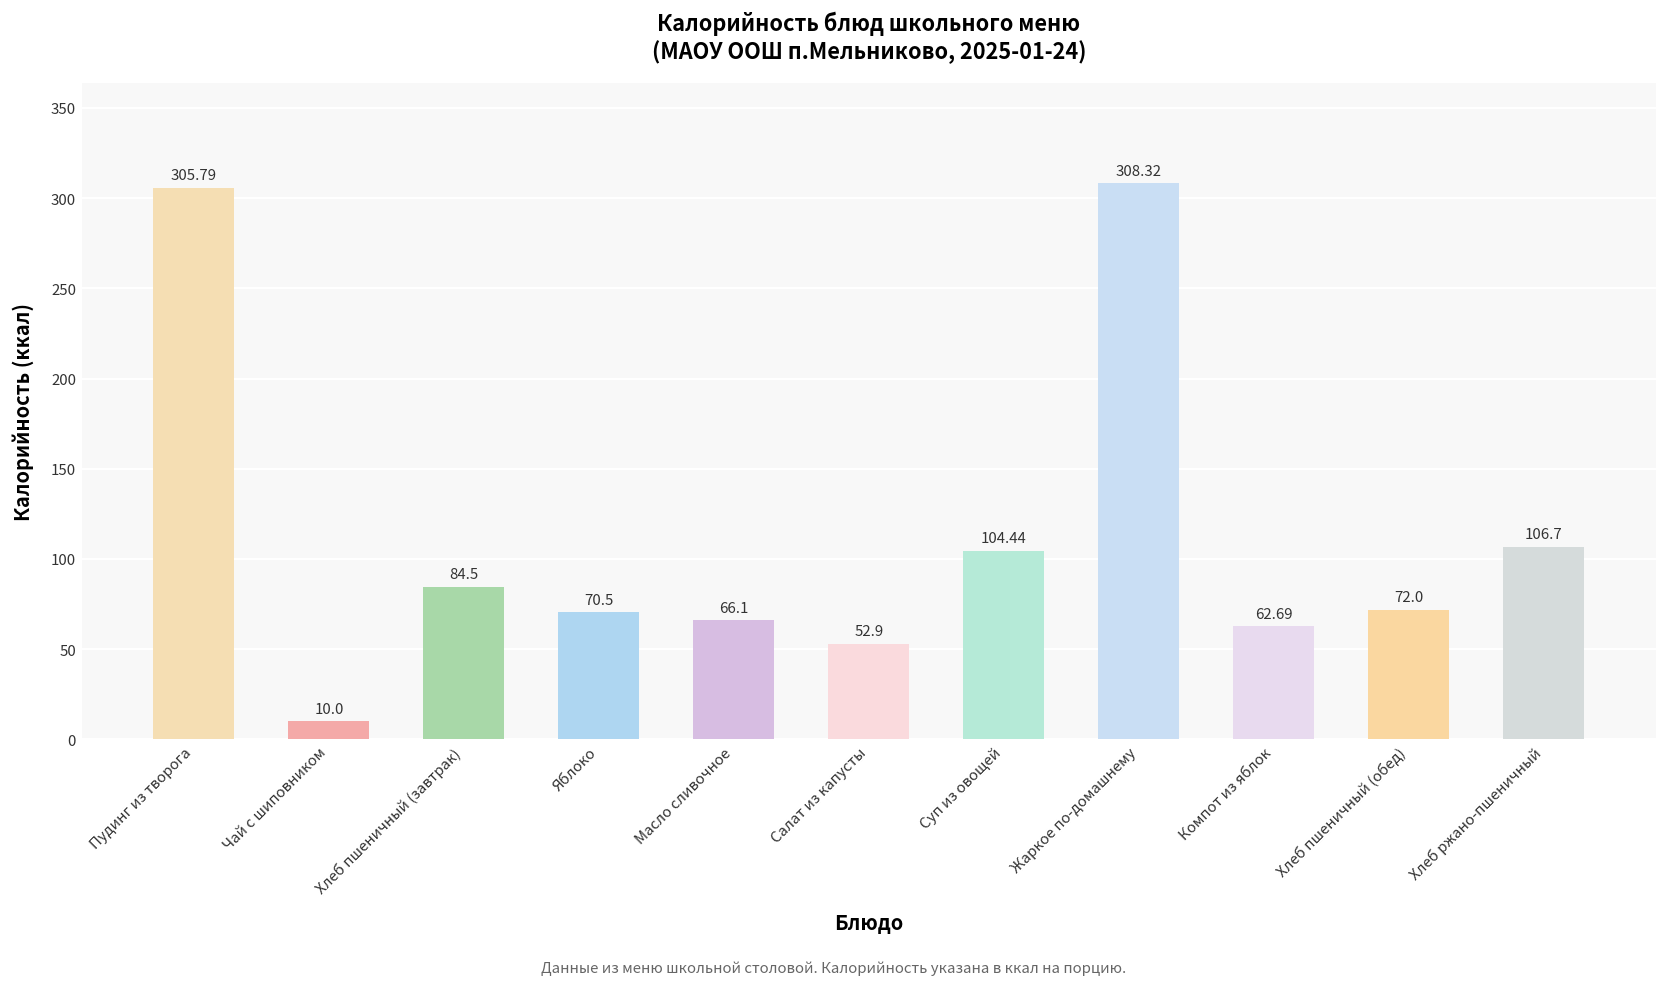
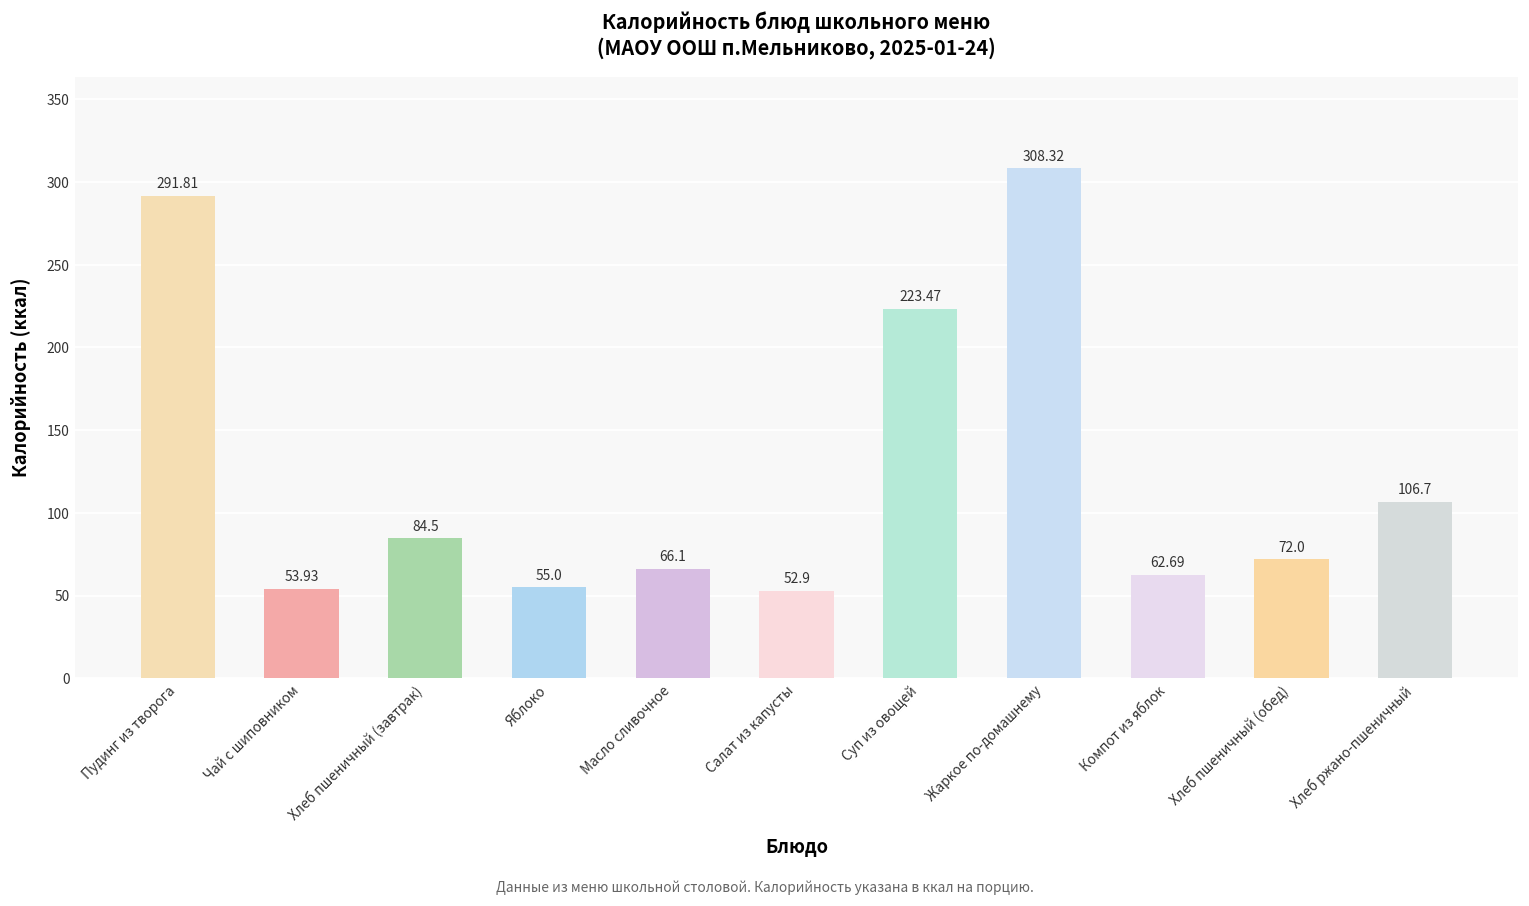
  {
-   "Пудинг из творога": 305.79,
-   "Чай с шиповником": 10.0,
+   "Пудинг из творога": 291.81,
+   "Чай с шиповником": 53.93,
    "Хлеб пшеничный (завтрак)": 84.5,
-   "Яблоко": 70.5,
+   "Яблоко": 55.0,
    "Масло сливочное": 66.1,
    "Салат из капусты": 52.9,
-   "Суп из овощей": 104.44,
+   "Суп из овощей": 223.47,
    "Жаркое по-домашнему": 308.32,
    "Компот из яблок": 62.69,
    "Хлеб пшеничный (обед)": 72.0,
    "Хлеб ржано-пшеничный": 106.7
  }
